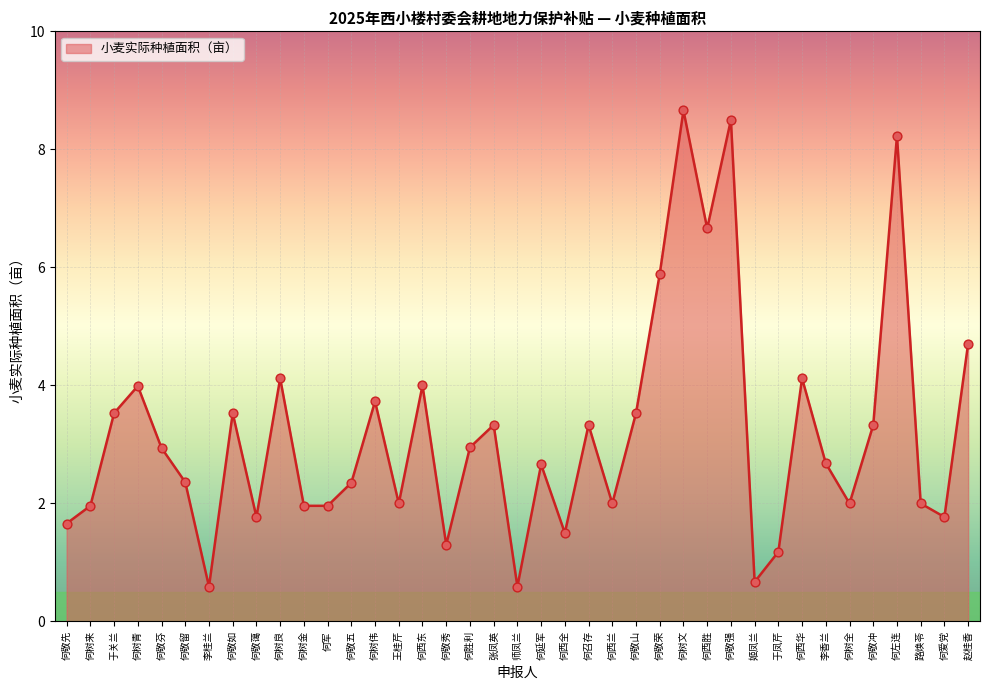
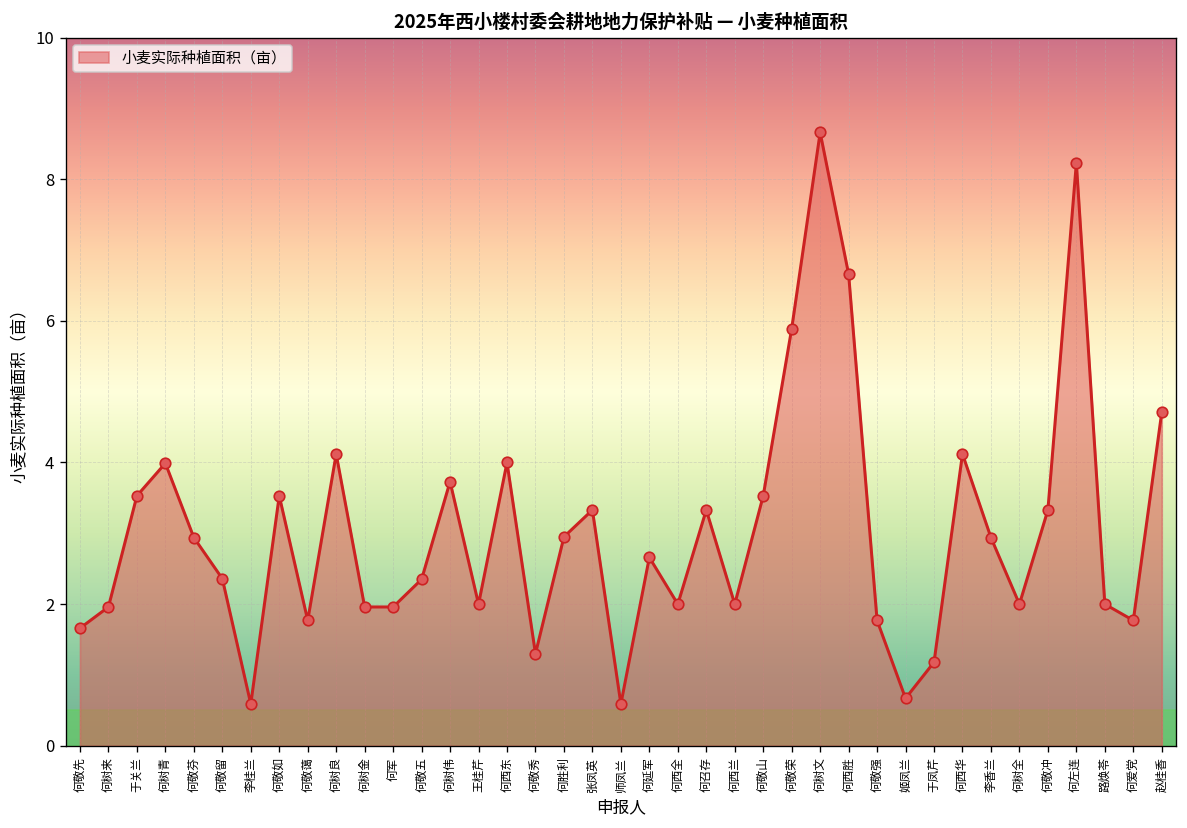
  {
    "何敬先": 1.7,
    "何树来": 2.0,
    "于关兰": 3.5,
    "何树青": 4.0,
    "何敬芬": 2.9,
    "何敬留": 2.4,
    "李桂兰": 0.6,
    "何敬如": 3.5,
    "何敬蔼": 1.8,
    "何树良": 4.1,
    "何树金": 2.0,
    "何军": 2.0,
    "何敬五": 2.4,
    "何树伟": 3.7,
    "王桂芹": 2.0,
    "何西东": 4.0,
    "何敬秀": 1.3,
    "何胜利": 3.0,
    "张凤英": 3.3,
    "师凤兰": 0.6,
    "何延军": 2.7,
-   "何西全": 1.5,
+   "何西全": 2.0,
    "何召存": 3.3,
    "何西兰": 2.0,
    "何敬山": 3.5,
    "何敬荣": 5.9,
    "何树文": 8.7,
    "何西胜": 6.7,
-   "何敬强": 8.5,
+   "何敬强": 1.8,
    "姬凤兰": 0.7,
    "于凤芹": 1.2,
    "何西华": 4.1,
-   "李香兰": 2.7,
+   "李香兰": 2.9,
    "何树全": 2.0,
    "何敬冲": 3.3,
    "何左连": 8.2,
    "路焕苓": 2.0,
    "何爱党": 1.8,
    "赵桂香": 4.7
  }
